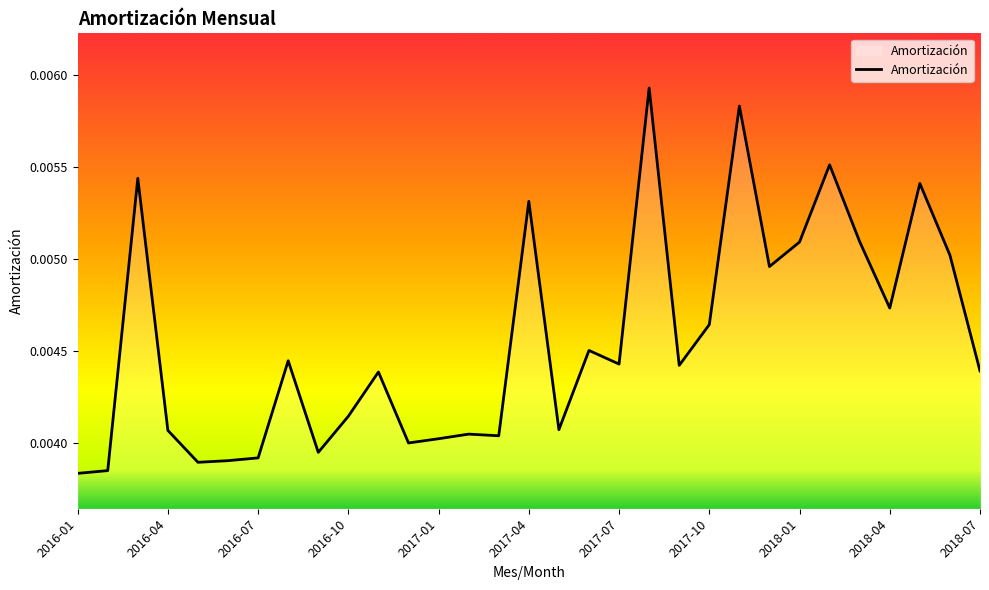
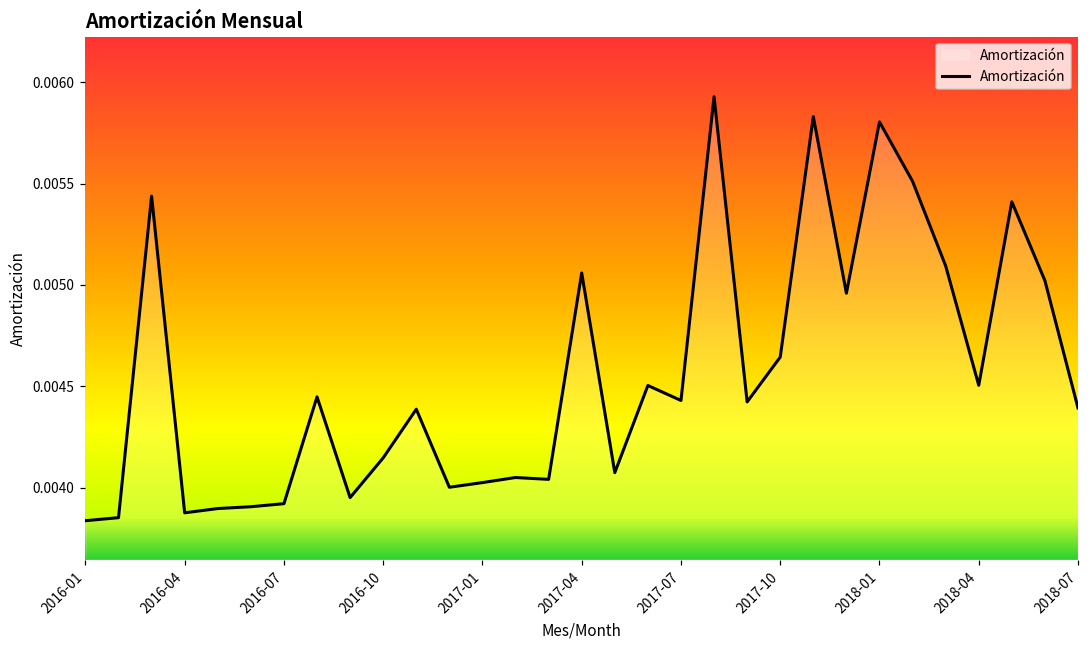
  {
    "2016-01": 0.00384,
-   "2016-04": 0.00407,
+   "2016-04": 0.00388,
    "2016-07": 0.00392,
    "2016-10": 0.00415,
    "2017-01": 0.00403,
-   "2017-04": 0.00531,
+   "2017-04": 0.00506,
    "2017-07": 0.00443,
    "2017-10": 0.00464,
-   "2018-01": 0.00509,
-   "2018-04": 0.00473,
+   "2018-01": 0.00580,
+   "2018-04": 0.00451,
    "2018-07": 0.00439
  }
